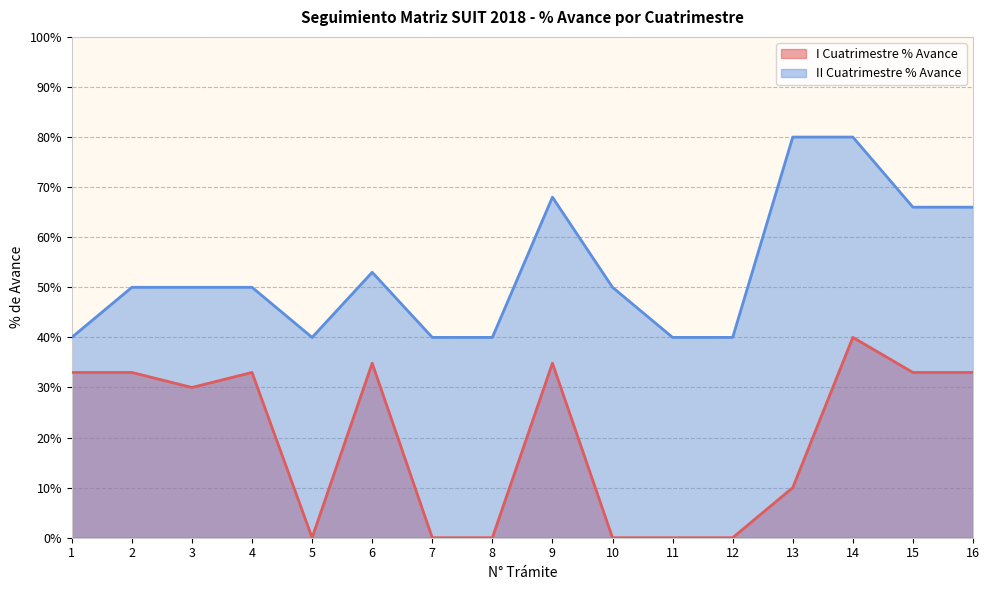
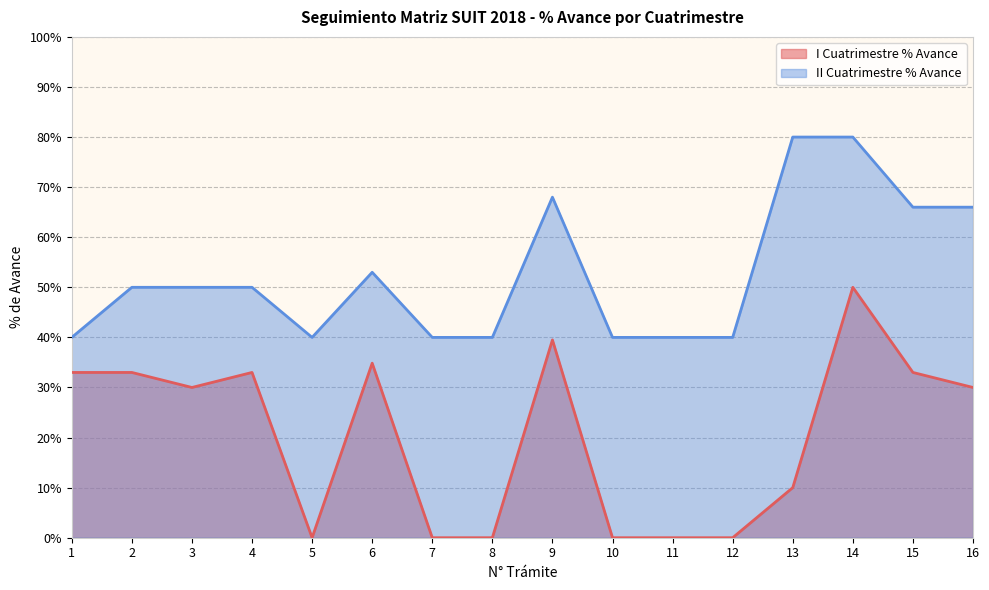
  {
    "I Cuatrimestre % Avance": {
      "1": "33%",
      "2": "33%",
      "3": "30%",
      "4": "33%",
      "5": "0%",
      "6": "35%",
      "7": "0%",
      "8": "0%",
-     "9": "35%",
+     "9": "40%",
      "10": "0%",
      "11": "0%",
      "12": "0%",
      "13": "10%",
-     "14": "40%",
+     "14": "50%",
      "15": "33%",
-     "16": "33%"
+     "16": "30%"
    },
    "II Cuatrimestre % Avance": {
      "1": "40%",
      "2": "50%",
      "3": "50%",
      "4": "50%",
      "5": "40%",
      "6": "53%",
      "7": "40%",
      "8": "40%",
      "9": "68%",
-     "10": "50%",
+     "10": "40%",
      "11": "40%",
      "12": "40%",
      "13": "80%",
      "14": "80%",
      "15": "66%",
      "16": "66%"
    }
  }
